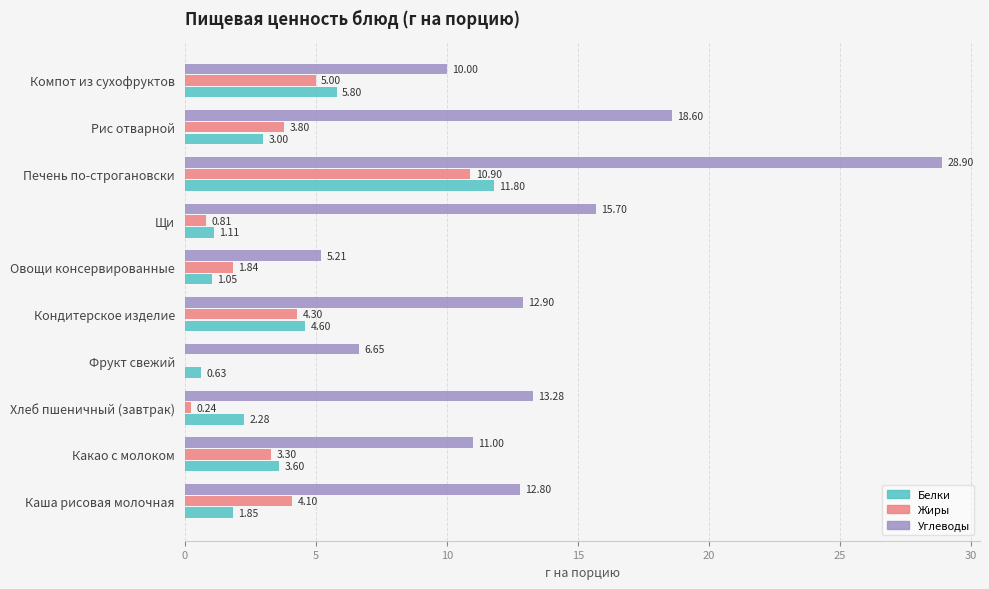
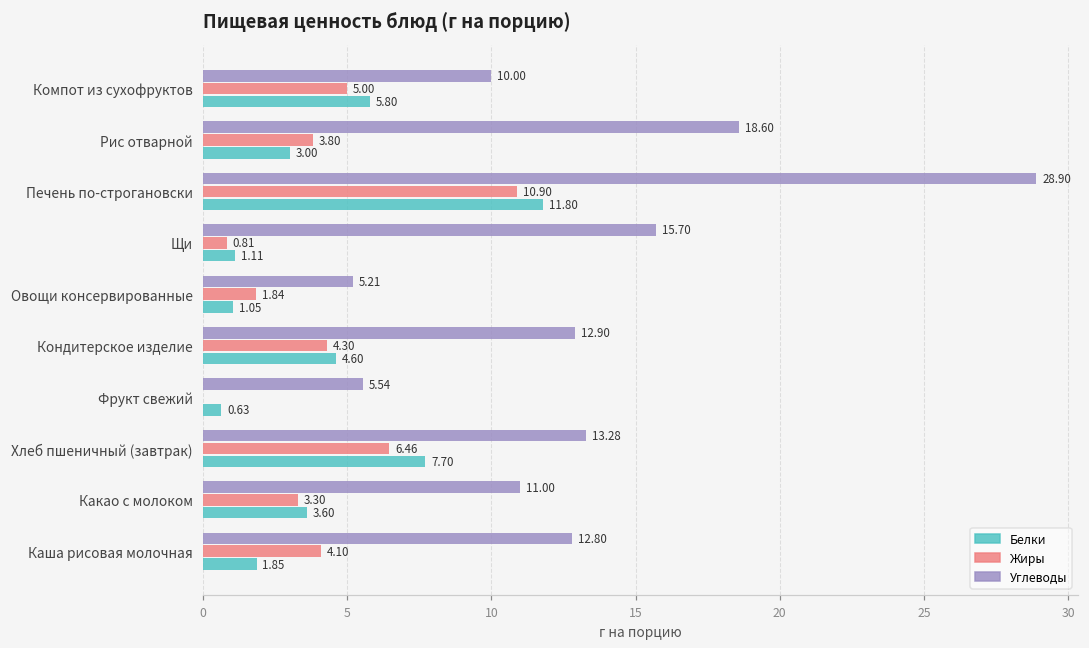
  {
    "Белки": {
      "Компот из сухофруктов": 5.80,
      "Рис отварной": 3.00,
      "Печень по-строгановски": 11.80,
      "Щи": 1.11,
      "Овощи консервированные": 1.05,
      "Кондитерское изделие": 4.60,
      "Фрукт свежий": 0.63,
-     "Хлеб пшеничный (завтрак)": 2.28,
+     "Хлеб пшеничный (завтрак)": 7.70,
      "Какао с молоком": 3.60,
      "Каша рисовая молочная": 1.85
    },
    "Жиры": {
      "Компот из сухофруктов": 5.00,
      "Рис отварной": 3.80,
      "Печень по-строгановски": 10.90,
      "Щи": 0.81,
      "Овощи консервированные": 1.84,
      "Кондитерское изделие": 4.30,
-     "Хлеб пшеничный (завтрак)": 0.24,
+     "Хлеб пшеничный (завтрак)": 6.46,
      "Какао с молоком": 3.30,
      "Каша рисовая молочная": 4.10
    },
    "Углеводы": {
      "Компот из сухофруктов": 10.00,
      "Рис отварной": 18.60,
      "Печень по-строгановски": 28.90,
      "Щи": 15.70,
      "Овощи консервированные": 5.21,
      "Кондитерское изделие": 12.90,
-     "Фрукт свежий": 6.65,
+     "Фрукт свежий": 5.54,
      "Хлеб пшеничный (завтрак)": 13.28,
      "Какао с молоком": 11.00,
      "Каша рисовая молочная": 12.80
    }
  }
